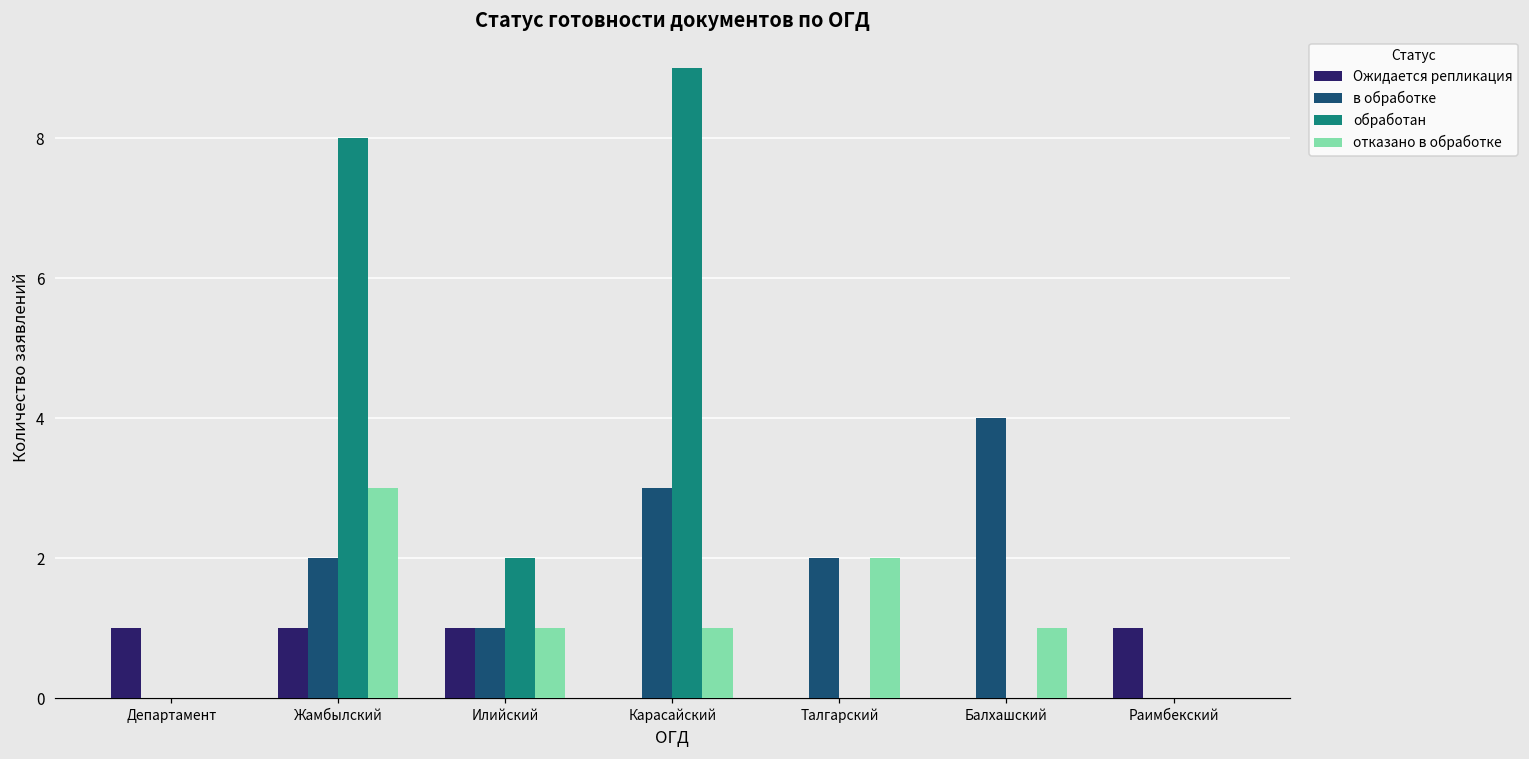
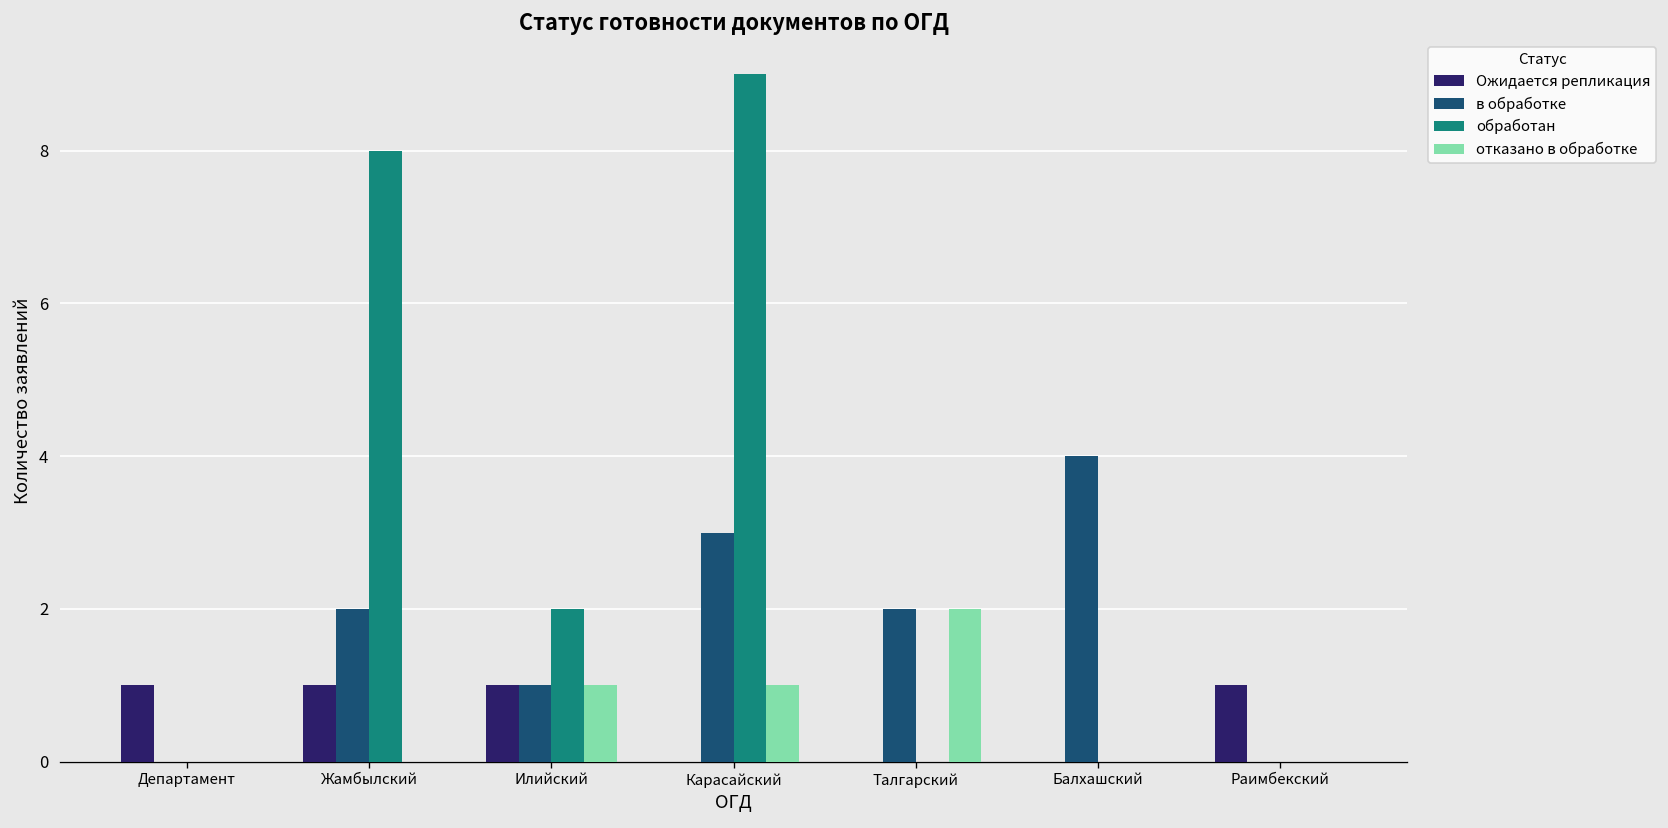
  {
    "отказано в обработке": {
      "Департамент": 0,
-     "Жамбылский": 3,
+     "Жамбылский": 0,
      "Илийский": 1,
      "Карасайский": 1,
      "Талгарский": 2,
-     "Балхашский": 1,
+     "Балхашский": 0,
      "Раимбекский": 0
    }
  }
